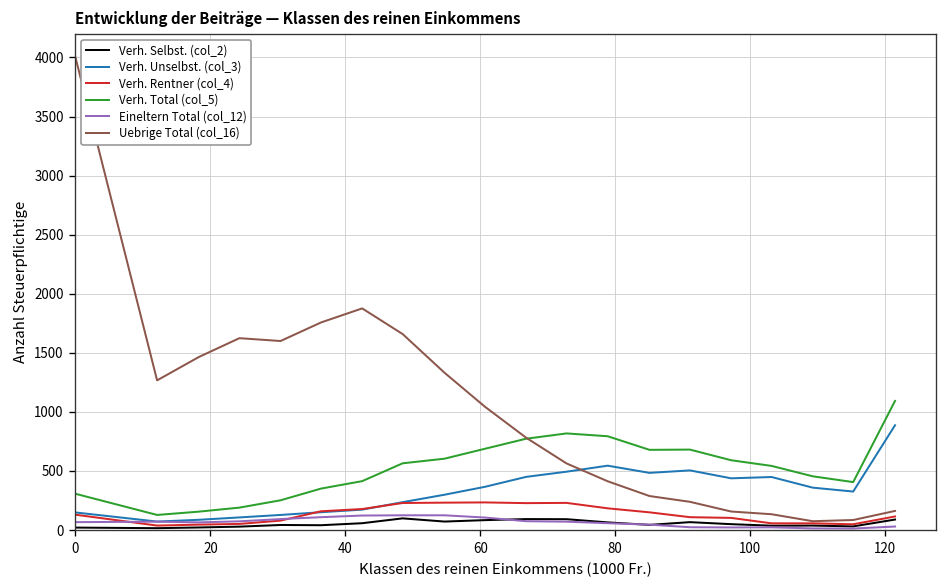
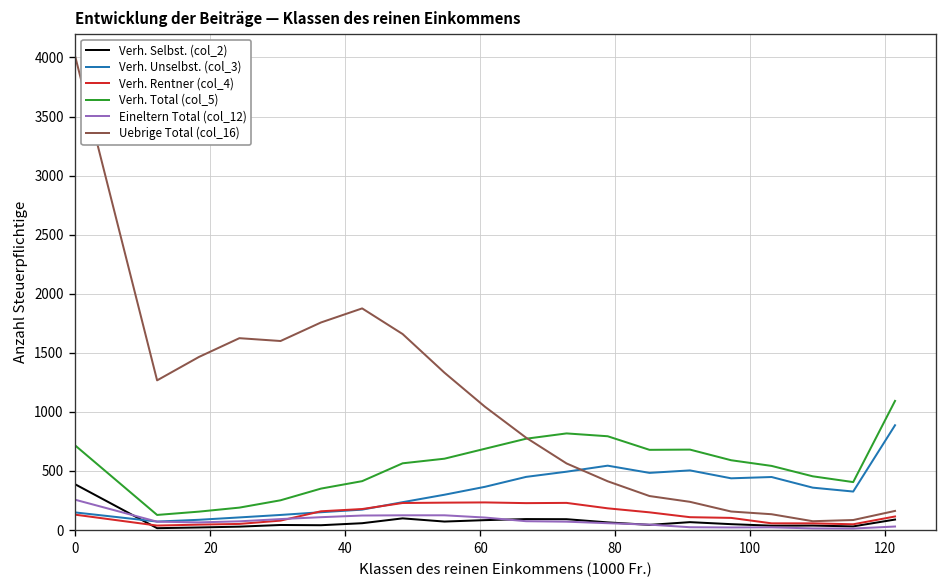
  {
    "Verh. Selbst. (col_2)": {
-     "0": 0
+     "0": 400
    },
    "Verh. Total (col_5)": {
-     "0": 300
+     "0": 700
    },
    "Eineltern Total (col_12)": {
-     "0": 100
+     "0": 300
    },
    "Uebrige Total (col_16)": {
      "0": 4000
    }
  }
